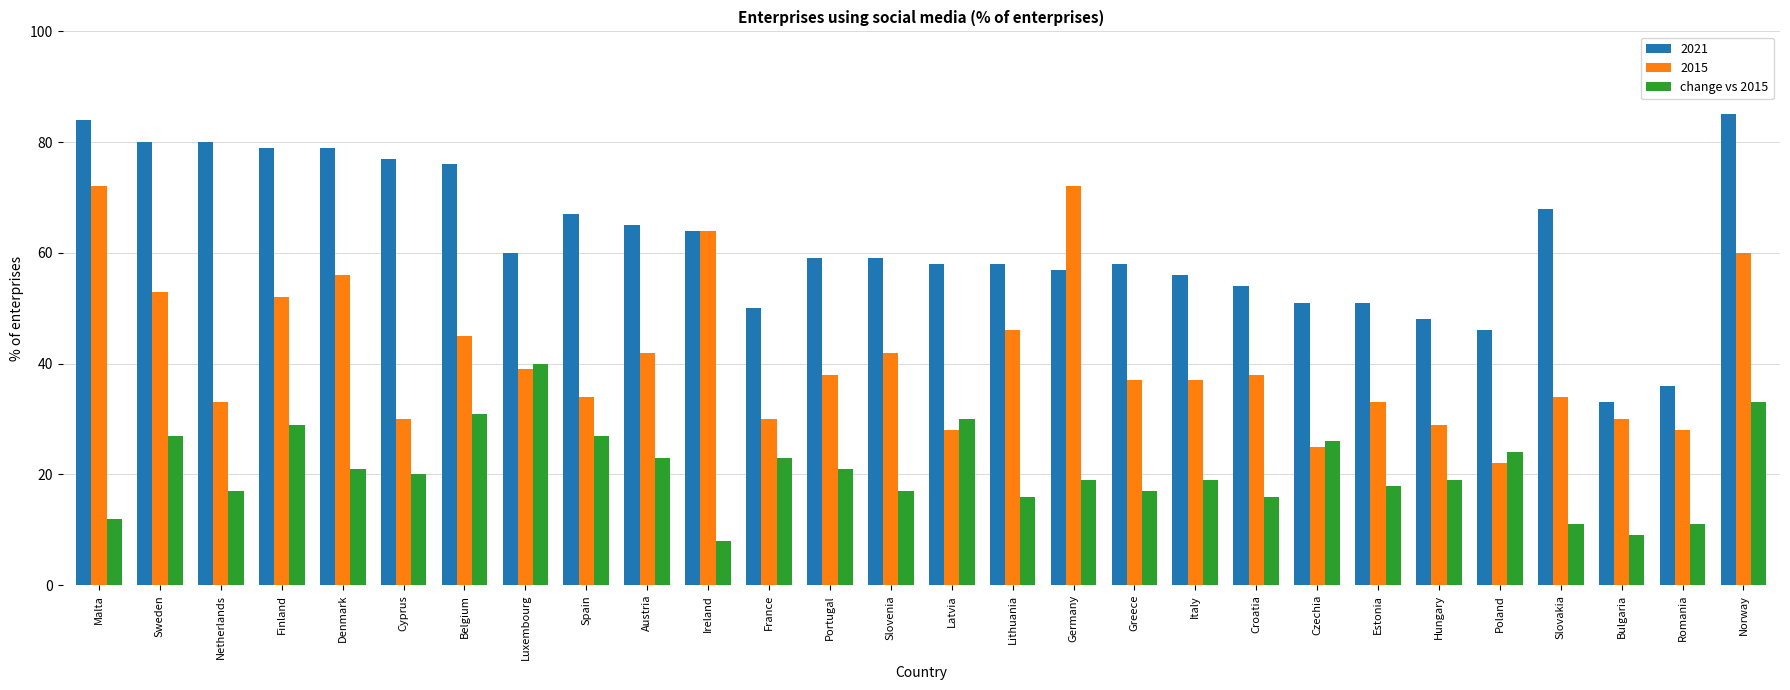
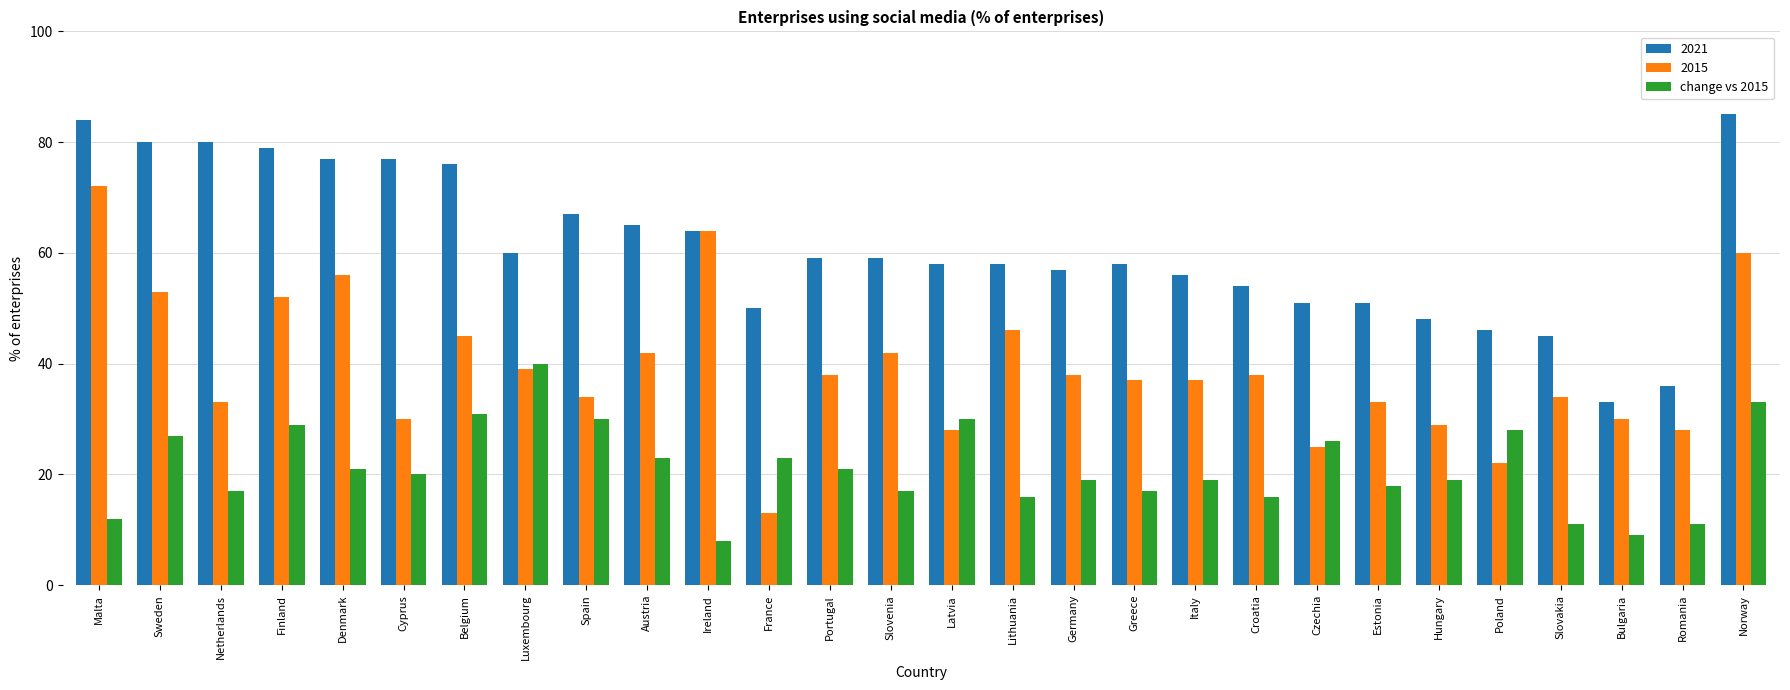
  {
    "2021": {
      "Malta": 84,
      "Sweden": 80,
      "Netherlands": 80,
      "Finland": 79,
-     "Denmark": 79,
+     "Denmark": 77,
      "Cyprus": 77,
      "Belgium": 76,
      "Luxembourg": 60,
      "Spain": 67,
      "Austria": 65,
      "Ireland": 64,
      "France": 50,
      "Portugal": 59,
      "Slovenia": 59,
      "Latvia": 58,
      "Lithuania": 58,
      "Germany": 57,
      "Greece": 58,
      "Italy": 56,
      "Croatia": 54,
      "Czechia": 51,
      "Estonia": 51,
      "Hungary": 48,
      "Poland": 46,
-     "Slovakia": 68,
+     "Slovakia": 45,
      "Bulgaria": 33,
      "Romania": 36,
      "Norway": 85
    },
    "2015": {
      "Malta": 72,
      "Sweden": 53,
      "Netherlands": 33,
      "Finland": 52,
      "Denmark": 56,
      "Cyprus": 30,
      "Belgium": 45,
      "Luxembourg": 39,
      "Spain": 34,
      "Austria": 42,
      "Ireland": 64,
-     "France": 30,
+     "France": 13,
      "Portugal": 38,
      "Slovenia": 42,
      "Latvia": 28,
      "Lithuania": 46,
-     "Germany": 72,
+     "Germany": 38,
      "Greece": 37,
      "Italy": 37,
      "Croatia": 38,
      "Czechia": 25,
      "Estonia": 33,
      "Hungary": 29,
      "Poland": 22,
      "Slovakia": 34,
      "Bulgaria": 30,
      "Romania": 28,
      "Norway": 60
    },
    "change vs 2015": {
      "Malta": 12,
      "Sweden": 27,
      "Netherlands": 17,
      "Finland": 29,
      "Denmark": 21,
      "Cyprus": 20,
      "Belgium": 31,
      "Luxembourg": 40,
-     "Spain": 27,
+     "Spain": 30,
      "Austria": 23,
      "Ireland": 8,
      "France": 23,
      "Portugal": 21,
      "Slovenia": 17,
      "Latvia": 30,
      "Lithuania": 16,
      "Germany": 19,
      "Greece": 17,
      "Italy": 19,
      "Croatia": 16,
      "Czechia": 26,
      "Estonia": 18,
      "Hungary": 19,
-     "Poland": 24,
+     "Poland": 28,
      "Slovakia": 11,
      "Bulgaria": 9,
      "Romania": 11,
      "Norway": 33
    }
  }
